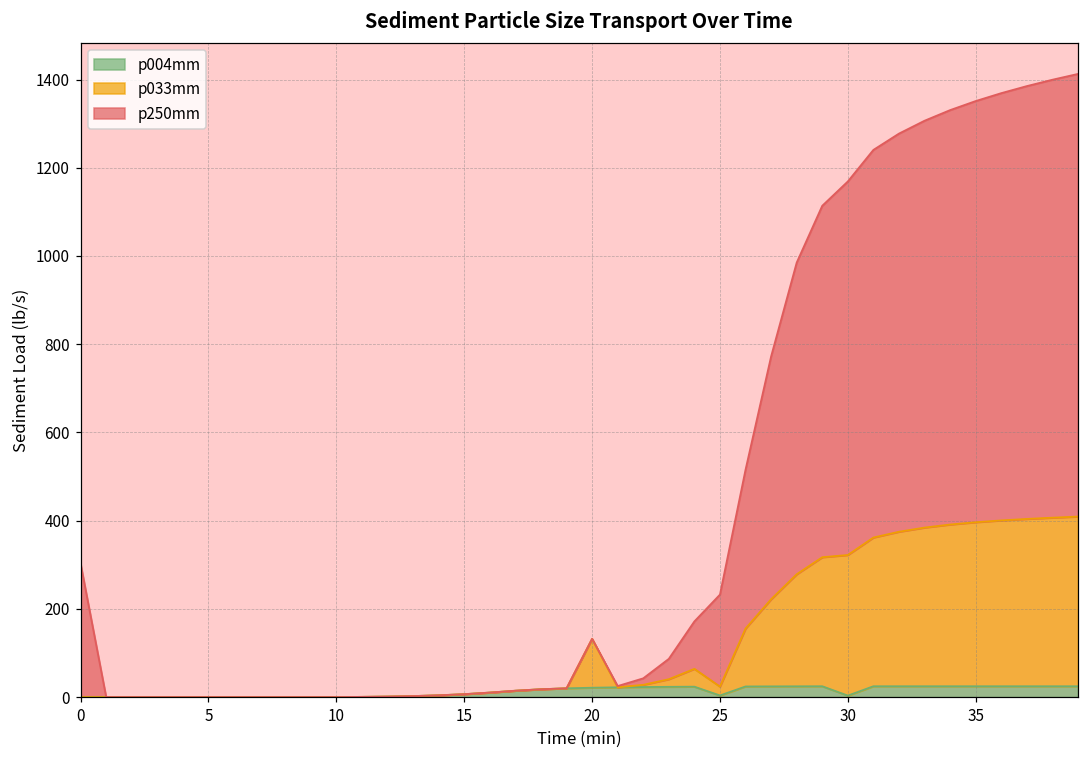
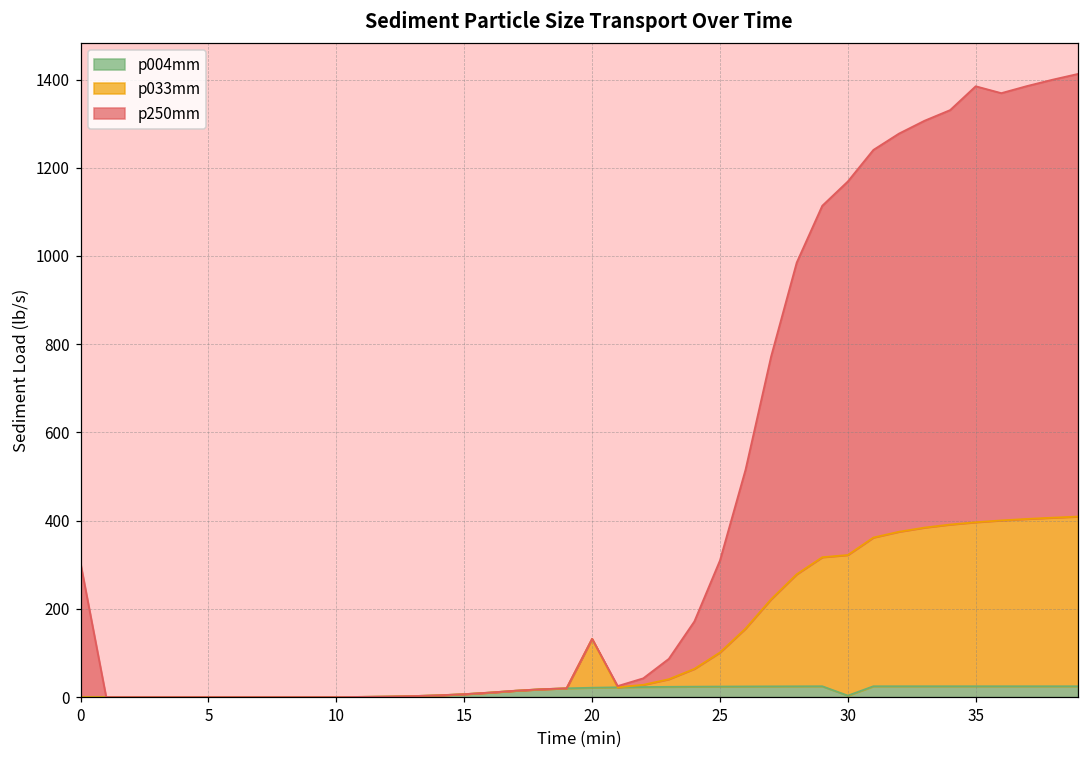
  {
    "p004mm": {
      "20": 20,
-     "25": 0,
+     "25": 20,
      "30": 0,
      "35": 20
    },
    "p033mm": {
-     "25": 20,
+     "25": 80,
      "30": 320,
      "35": 370
    },
    "p250mm": {
      "0": 300,
      "25": 210,
      "30": 850,
-     "35": 950
+     "35": 990
    }
  }
